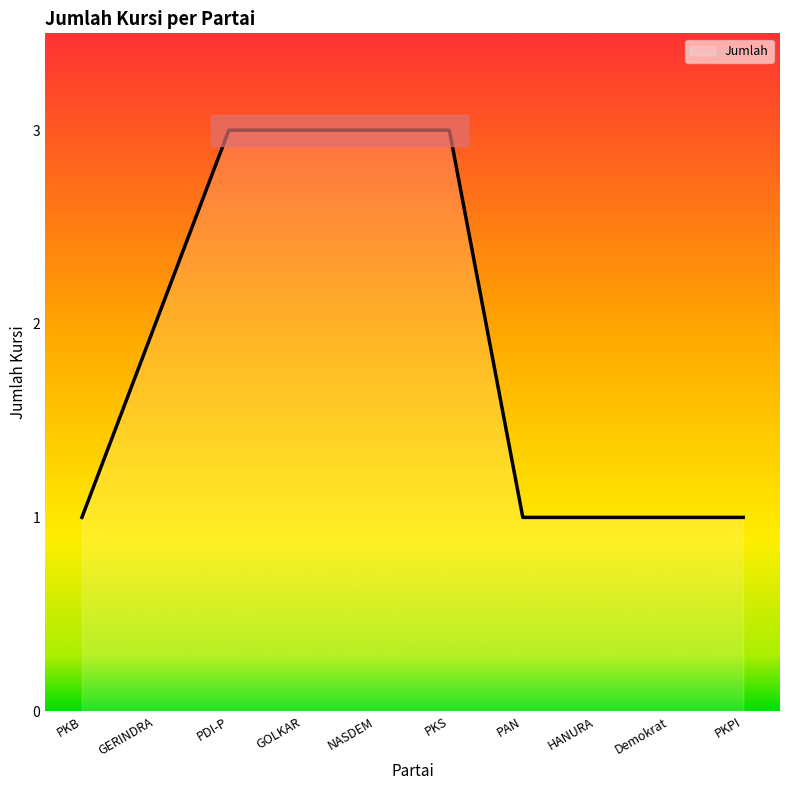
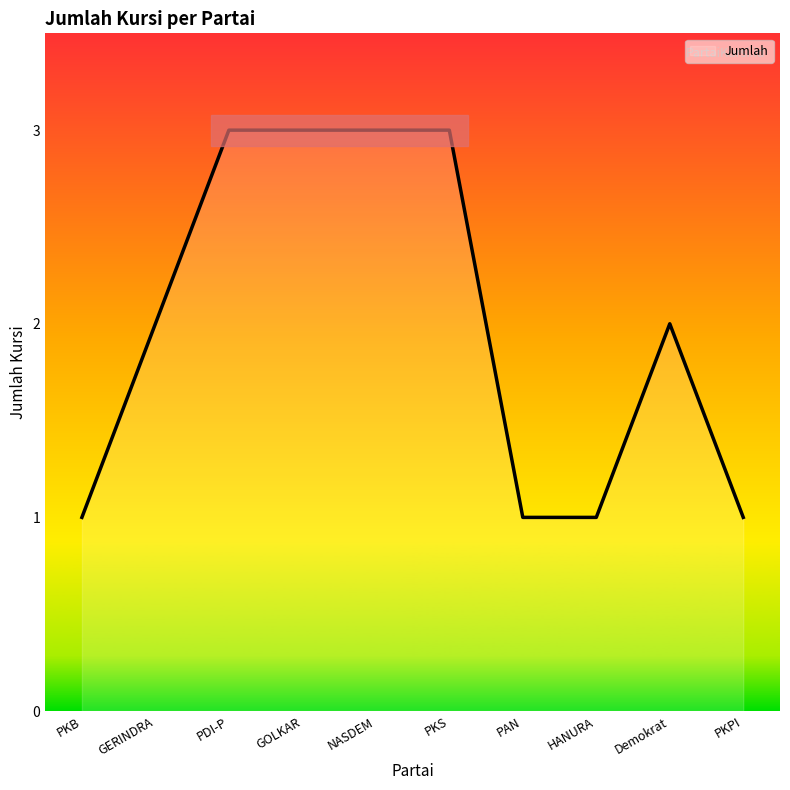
  {
    "PKB": 1,
    "GERINDRA": 2,
    "PAN": 1,
    "HANURA": 1,
-   "Demokrat": 1,
+   "Demokrat": 2,
    "PKPI": 1
  }
